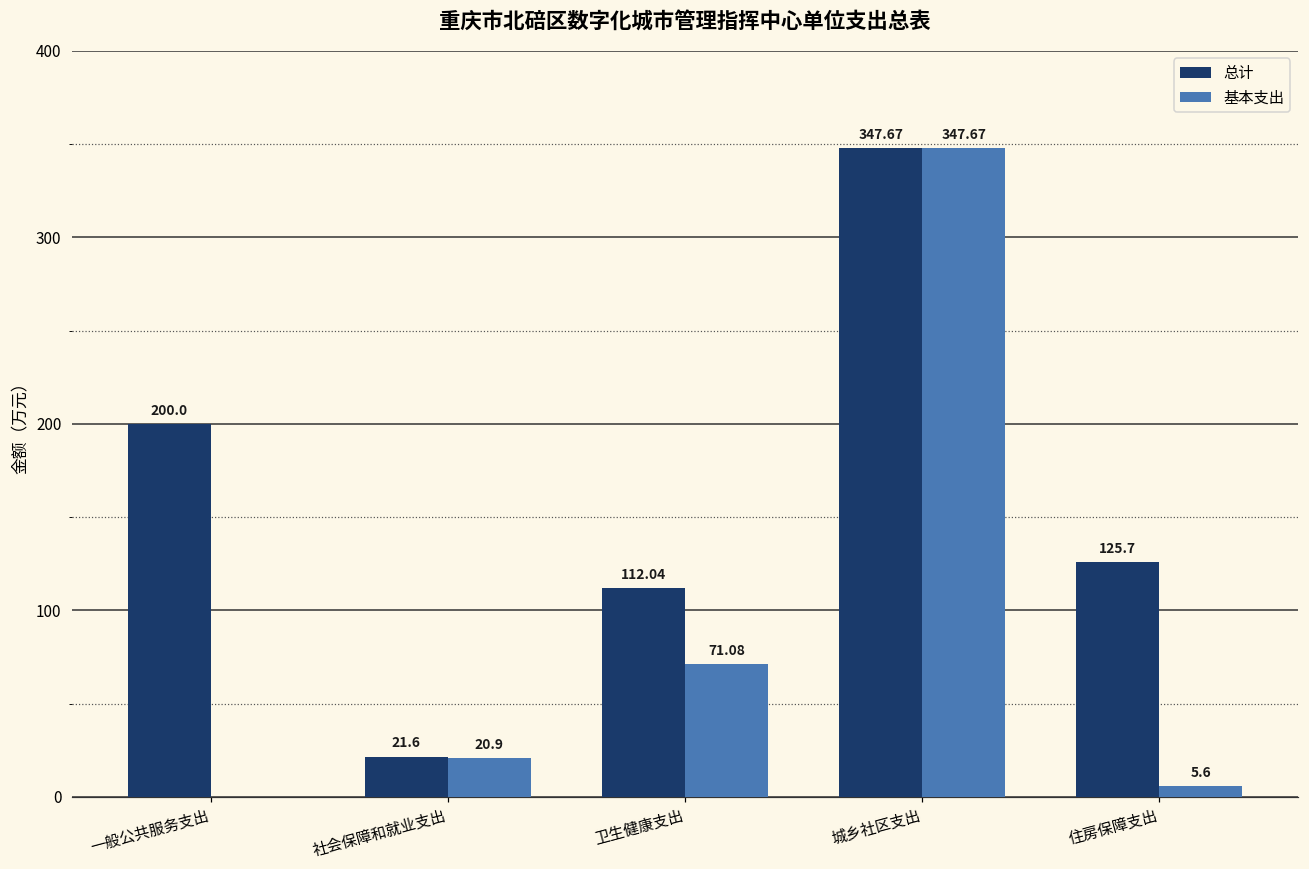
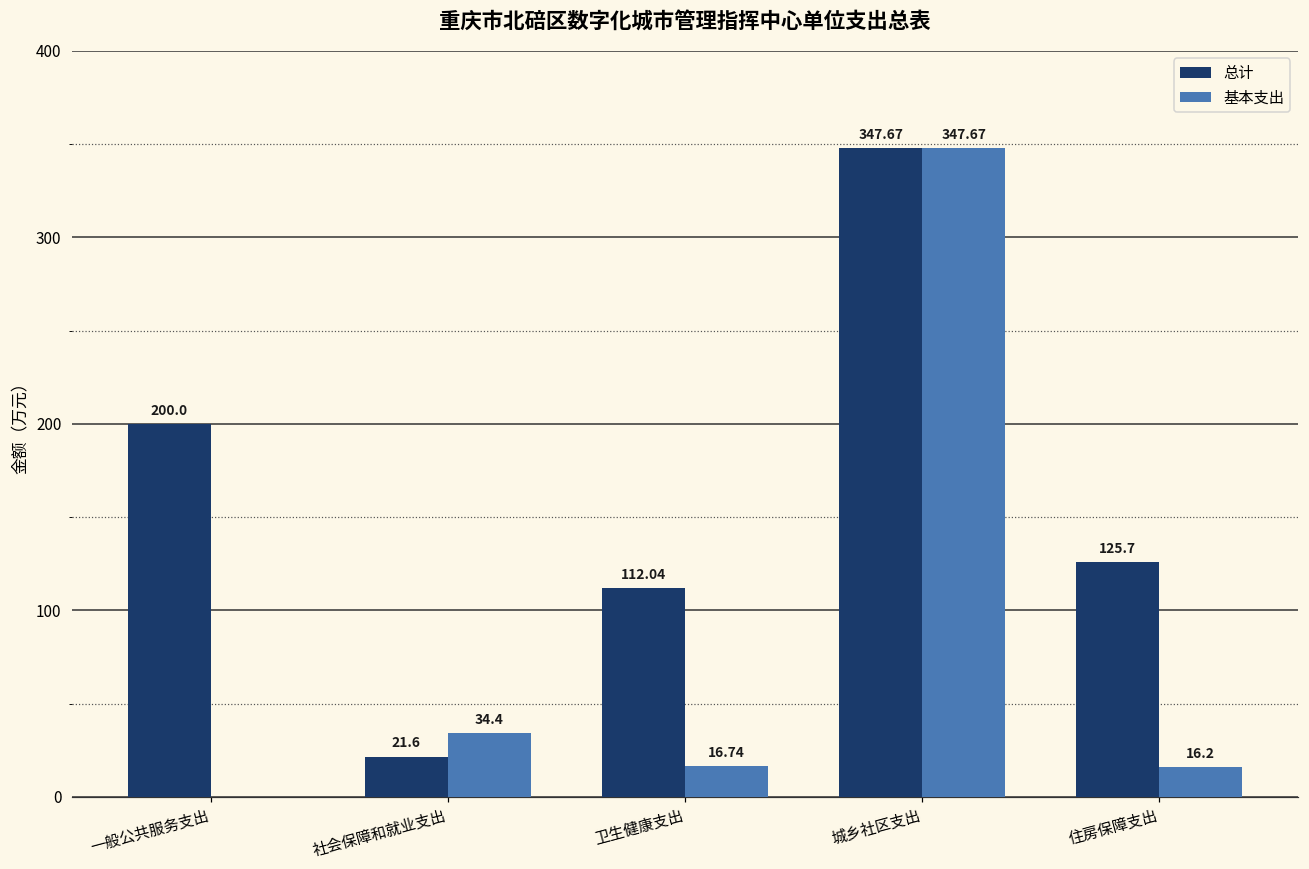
  {
    "总计": {
      "一般公共服务支出": 200.0,
      "社会保障和就业支出": 21.6,
      "卫生健康支出": 112.04,
      "城乡社区支出": 347.67,
      "住房保障支出": 125.7
    },
    "基本支出": {
-     "社会保障和就业支出": 20.9,
-     "卫生健康支出": 71.08,
+     "社会保障和就业支出": 34.4,
+     "卫生健康支出": 16.74,
      "城乡社区支出": 347.67,
-     "住房保障支出": 5.6
+     "住房保障支出": 16.2
    }
  }
